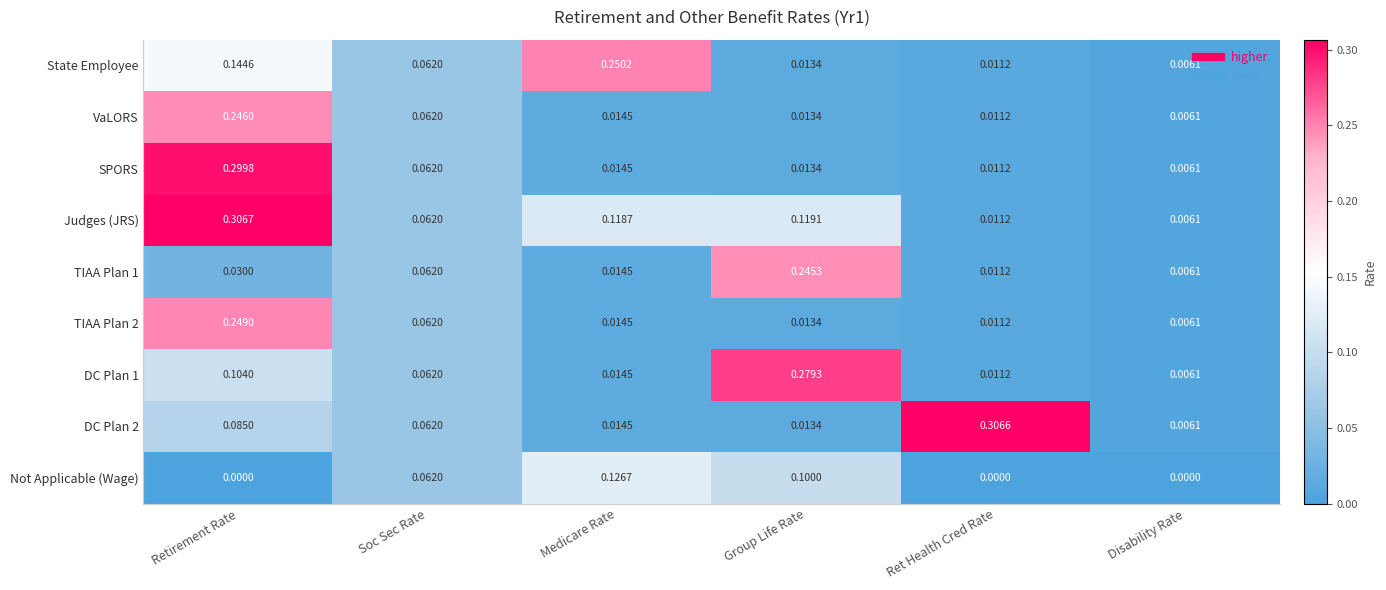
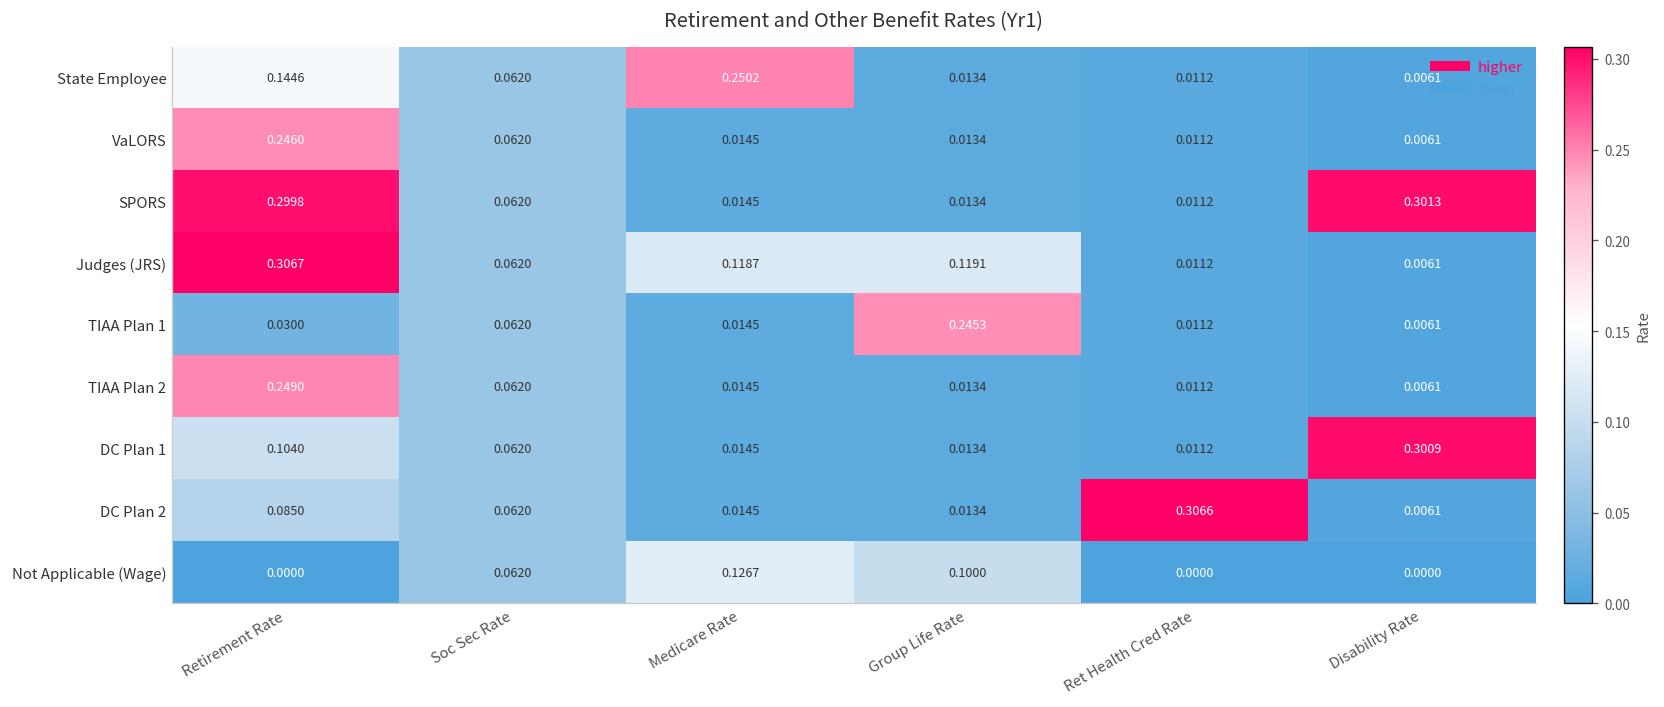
  {
    "State Employee": {
      "Retirement Rate": 0.1446,
      "Soc Sec Rate": 0.0620,
      "Medicare Rate": 0.2502,
      "Group Life Rate": 0.0134,
      "Ret Health Cred Rate": 0.0112,
      "Disability Rate": 0.0061
    },
    "VaLORS": {
      "Retirement Rate": 0.2460,
      "Soc Sec Rate": 0.0620,
      "Medicare Rate": 0.0145,
      "Group Life Rate": 0.0134,
      "Ret Health Cred Rate": 0.0112,
      "Disability Rate": 0.0061
    },
    "SPORS": {
      "Retirement Rate": 0.2998,
      "Soc Sec Rate": 0.0620,
      "Medicare Rate": 0.0145,
      "Group Life Rate": 0.0134,
      "Ret Health Cred Rate": 0.0112,
-     "Disability Rate": 0.0061
+     "Disability Rate": 0.3013
    },
    "Judges (JRS)": {
      "Retirement Rate": 0.3067,
      "Soc Sec Rate": 0.0620,
      "Medicare Rate": 0.1187,
      "Group Life Rate": 0.1191,
      "Ret Health Cred Rate": 0.0112,
      "Disability Rate": 0.0061
    },
    "TIAA Plan 1": {
      "Retirement Rate": 0.0300,
      "Soc Sec Rate": 0.0620,
      "Medicare Rate": 0.0145,
      "Group Life Rate": 0.2453,
      "Ret Health Cred Rate": 0.0112,
      "Disability Rate": 0.0061
    },
    "TIAA Plan 2": {
      "Retirement Rate": 0.2490,
      "Soc Sec Rate": 0.0620,
      "Medicare Rate": 0.0145,
      "Group Life Rate": 0.0134,
      "Ret Health Cred Rate": 0.0112,
      "Disability Rate": 0.0061
    },
    "DC Plan 1": {
      "Retirement Rate": 0.1040,
      "Soc Sec Rate": 0.0620,
      "Medicare Rate": 0.0145,
-     "Group Life Rate": 0.2793,
+     "Group Life Rate": 0.0134,
      "Ret Health Cred Rate": 0.0112,
-     "Disability Rate": 0.0061
+     "Disability Rate": 0.3009
    },
    "DC Plan 2": {
      "Retirement Rate": 0.0850,
      "Soc Sec Rate": 0.0620,
      "Medicare Rate": 0.0145,
      "Group Life Rate": 0.0134,
      "Ret Health Cred Rate": 0.3066,
      "Disability Rate": 0.0061
    },
    "Not Applicable (Wage)": {
      "Retirement Rate": 0.0000,
      "Soc Sec Rate": 0.0620,
      "Medicare Rate": 0.1267,
      "Group Life Rate": 0.1000,
      "Ret Health Cred Rate": 0.0000,
      "Disability Rate": 0.0000
    }
  }
